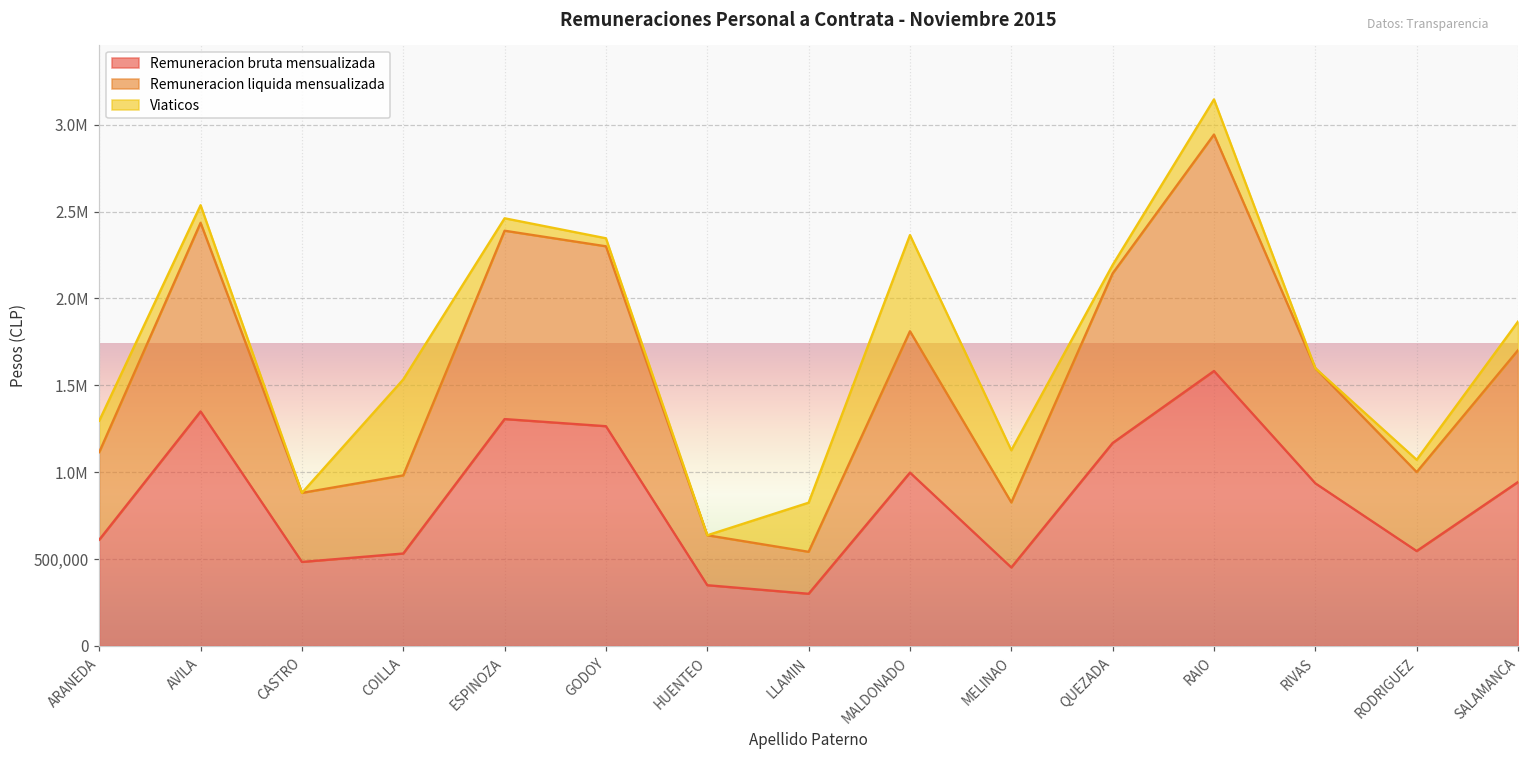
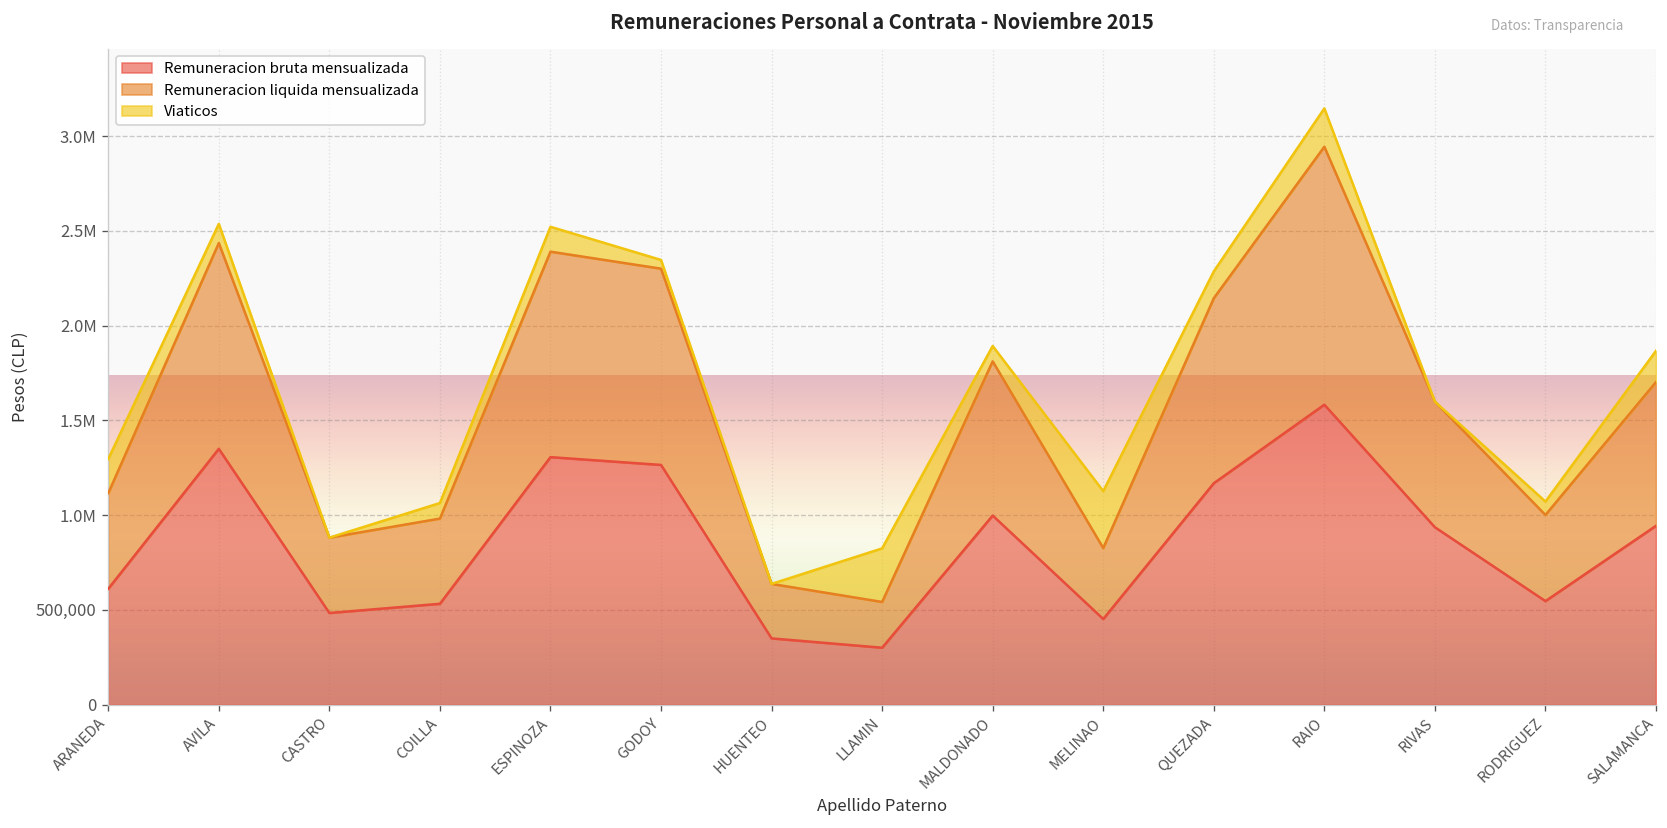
  {
    "Viaticos": {
      "ARANEDA": "180,000",
      "AVILA": "100,000",
-     "COILLA": "550,000",
-     "ESPINOZA": "70,000",
+     "COILLA": "80,000",
+     "ESPINOZA": "130,000",
      "GODOY": "50,000",
      "LLAMIN": "280,000",
-     "MALDONADO": "550,000",
+     "MALDONADO": "80,000",
      "MELINAO": "300,000",
-     "QUEZADA": "50,000",
+     "QUEZADA": "140,000",
      "RAIO": "200,000",
      "RODRIGUEZ": "70,000",
      "SALAMANCA": "160,000"
    }
  }
